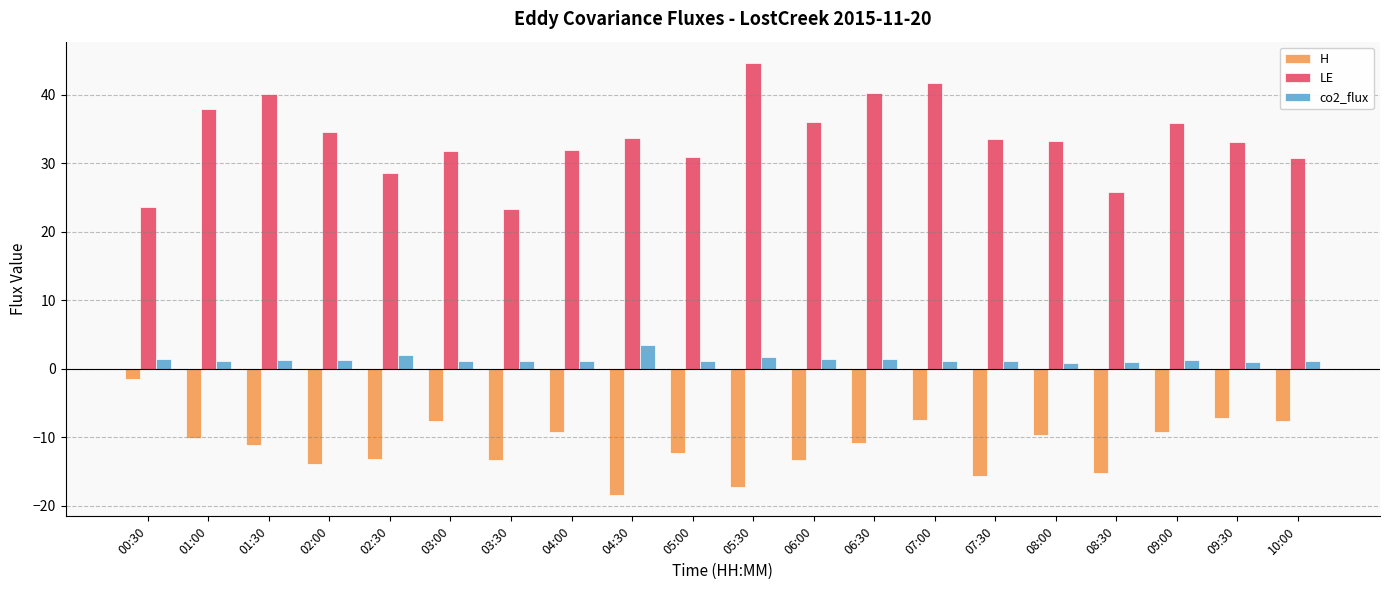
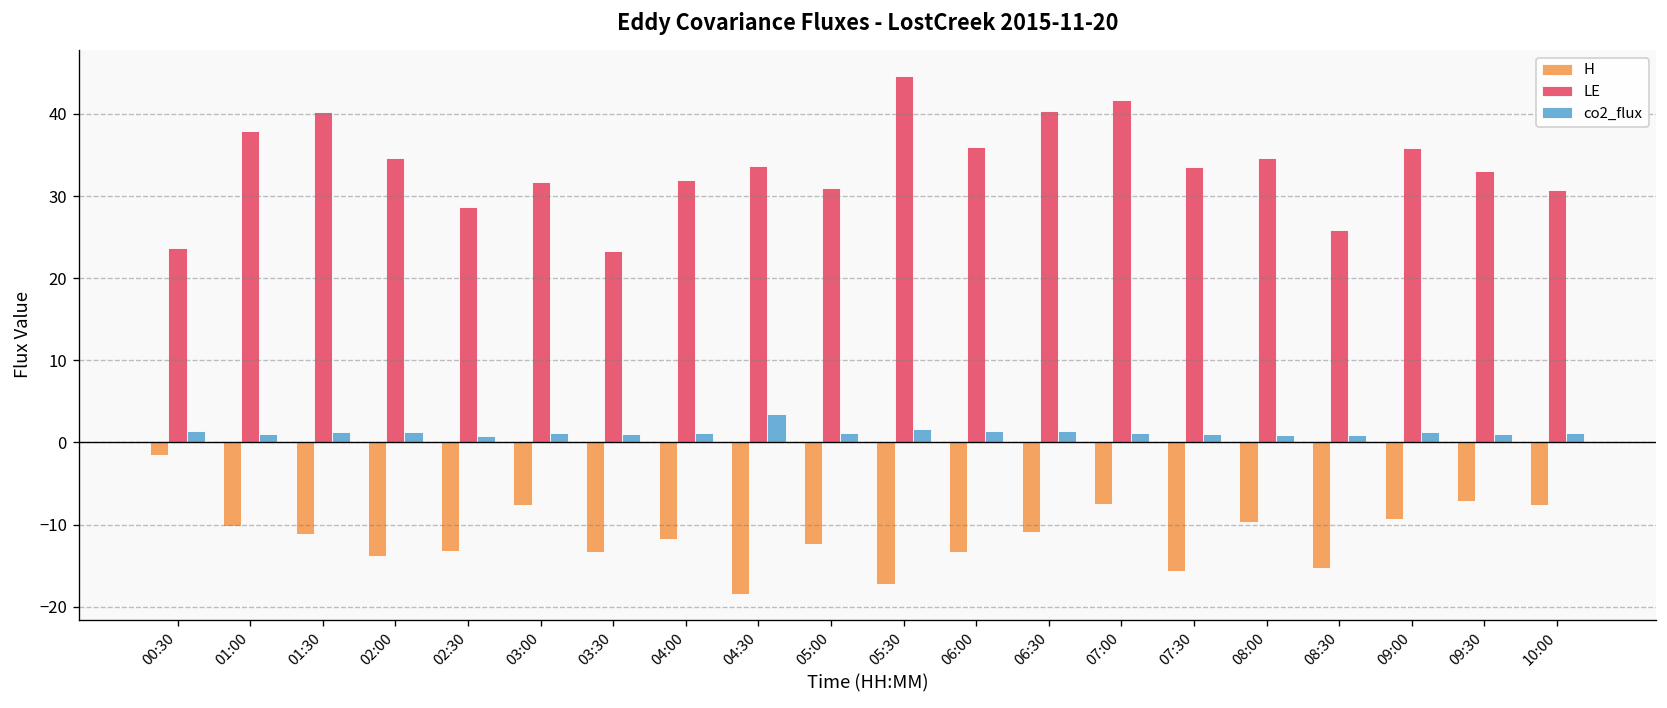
  {
    "H": {
      "00:30": -2,
      "01:00": -10,
      "01:30": -11,
      "02:00": -14,
      "02:30": -13,
      "03:00": -8,
      "03:30": -13,
-     "04:00": -9,
+     "04:00": -12,
      "04:30": -18,
      "05:00": -12,
      "05:30": -17,
      "06:00": -13,
      "06:30": -11,
      "07:00": -8,
      "07:30": -16,
      "08:00": -10,
      "08:30": -15,
      "09:00": -9,
      "09:30": -7,
      "10:00": -8
    },
    "LE": {
      "00:30": 24,
      "01:00": 38,
      "01:30": 40,
      "02:00": 35,
      "02:30": 29,
      "03:00": 32,
      "03:30": 23,
      "04:00": 32,
      "04:30": 34,
      "05:00": 31,
      "05:30": 45,
      "06:00": 36,
      "06:30": 40,
      "07:00": 42,
      "07:30": 34,
-     "08:00": 33,
+     "08:00": 35,
      "08:30": 26,
      "09:00": 36,
      "09:30": 33,
      "10:00": 31
    },
    "co2_flux": {
      "00:30": 1,
      "01:00": 1,
      "01:30": 1,
      "02:00": 1,
-     "02:30": 2,
+     "02:30": 1,
      "03:00": 1,
      "03:30": 1,
      "04:00": 1,
      "04:30": 3,
      "05:00": 1,
      "05:30": 2,
      "06:00": 1,
      "06:30": 1,
      "07:00": 1,
      "07:30": 1,
      "08:00": 1,
      "08:30": 1,
      "09:00": 1,
      "09:30": 1,
      "10:00": 1
    }
  }
